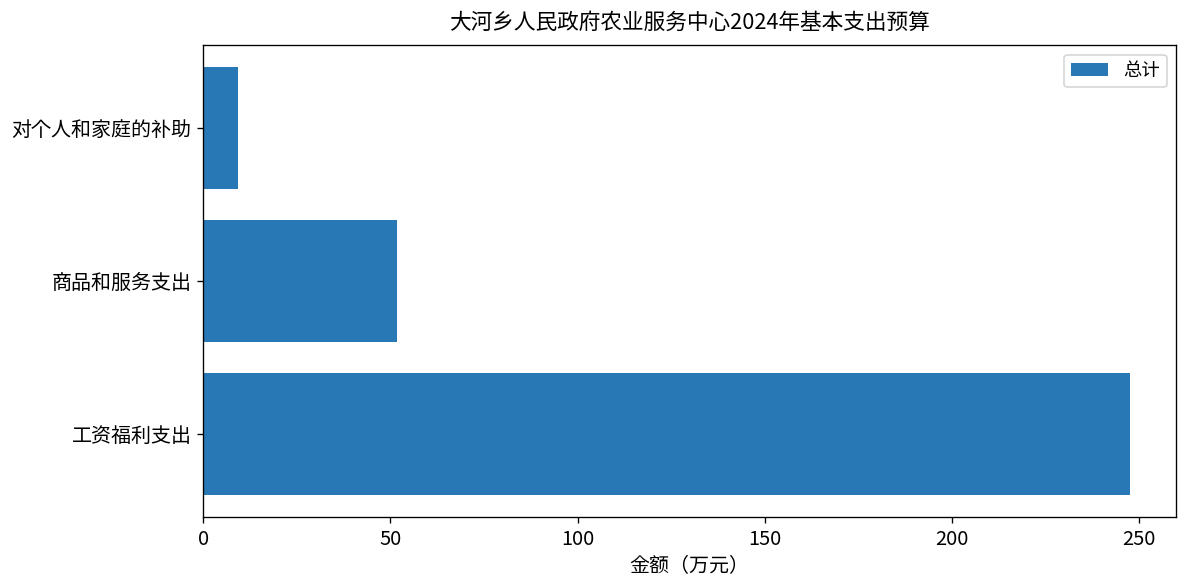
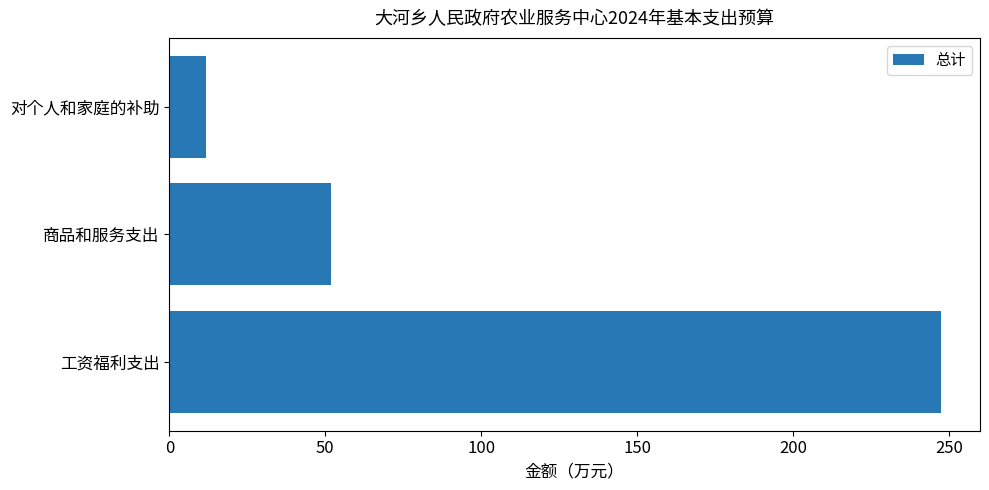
  {
-   "对个人和家庭的补助": 9,
+   "对个人和家庭的补助": 12,
    "商品和服务支出": 52,
    "工资福利支出": 247
  }
